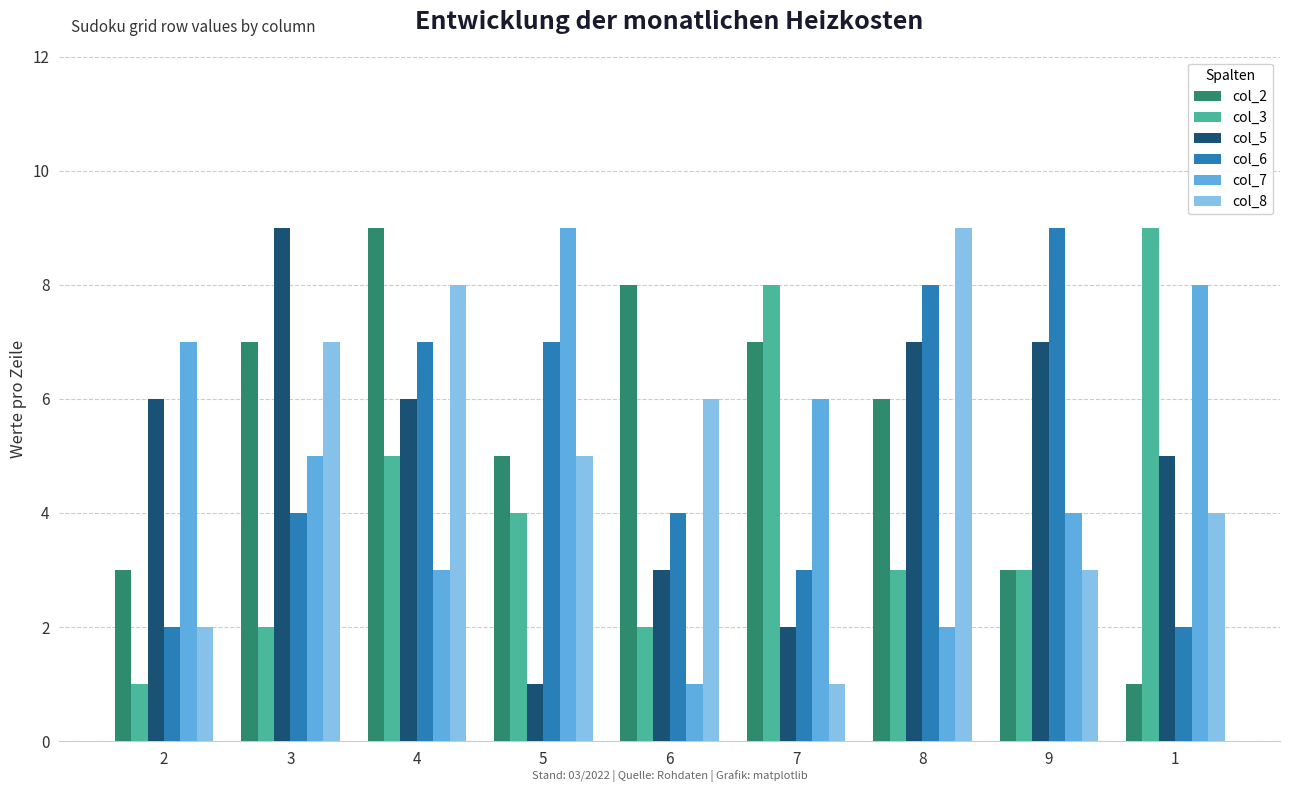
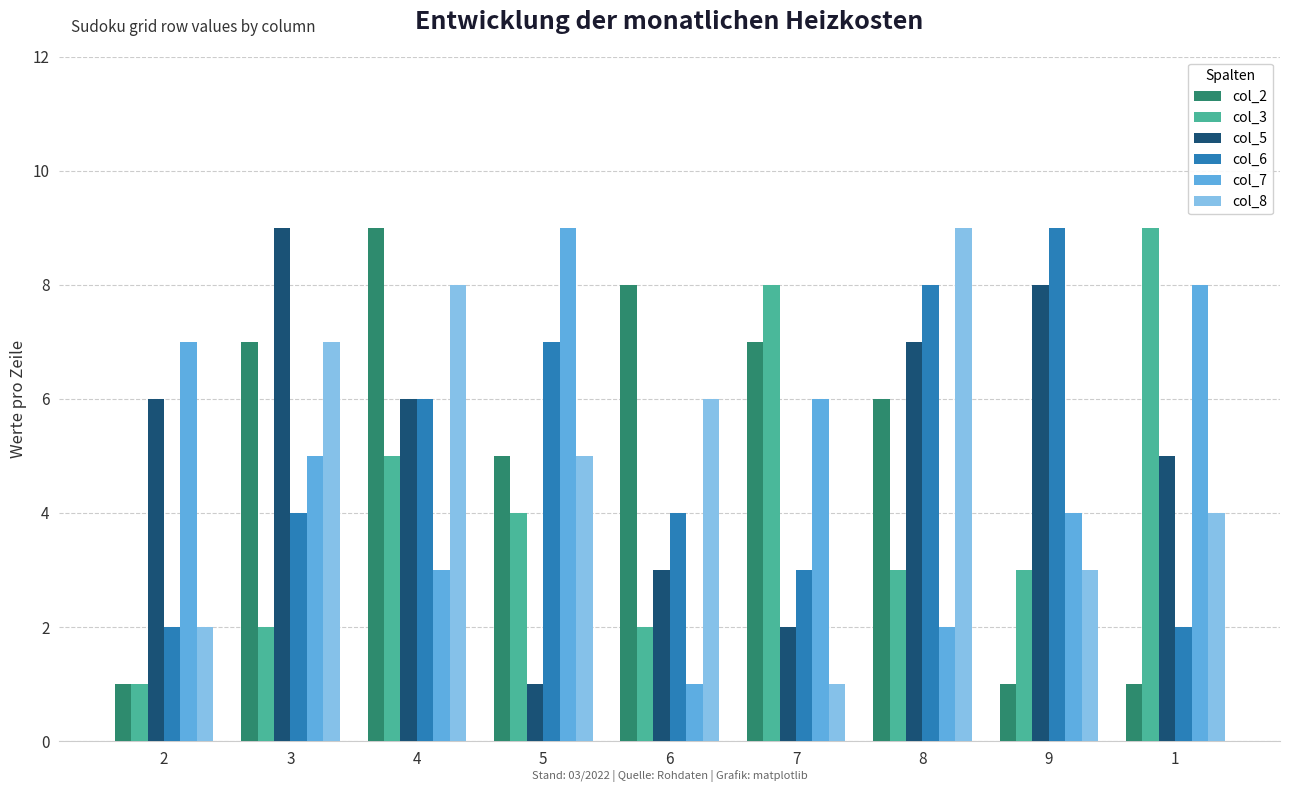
  {
    "col_2": {
-     "2": 3,
+     "2": 1,
      "3": 7,
      "4": 9,
      "5": 5,
      "6": 8,
      "7": 7,
      "8": 6,
-     "9": 3,
+     "9": 1,
      "1": 1
    },
    "col_3": {
      "2": 1,
      "3": 2,
      "4": 5,
      "5": 4,
      "6": 2,
      "7": 8,
      "8": 3,
      "9": 3,
      "1": 9
    },
    "col_5": {
      "2": 6,
      "3": 9,
      "4": 6,
      "5": 1,
      "6": 3,
      "7": 2,
      "8": 7,
-     "9": 7,
+     "9": 8,
      "1": 5
    },
    "col_6": {
      "2": 2,
      "3": 4,
-     "4": 7,
+     "4": 6,
      "5": 7,
      "6": 4,
      "7": 3,
      "8": 8,
      "9": 9,
      "1": 2
    }
  }
